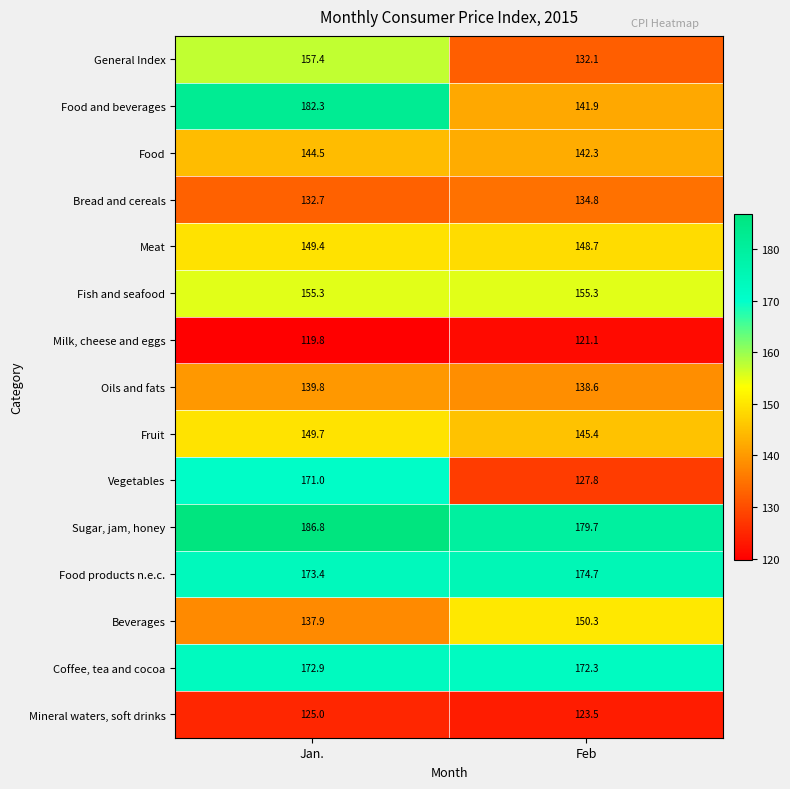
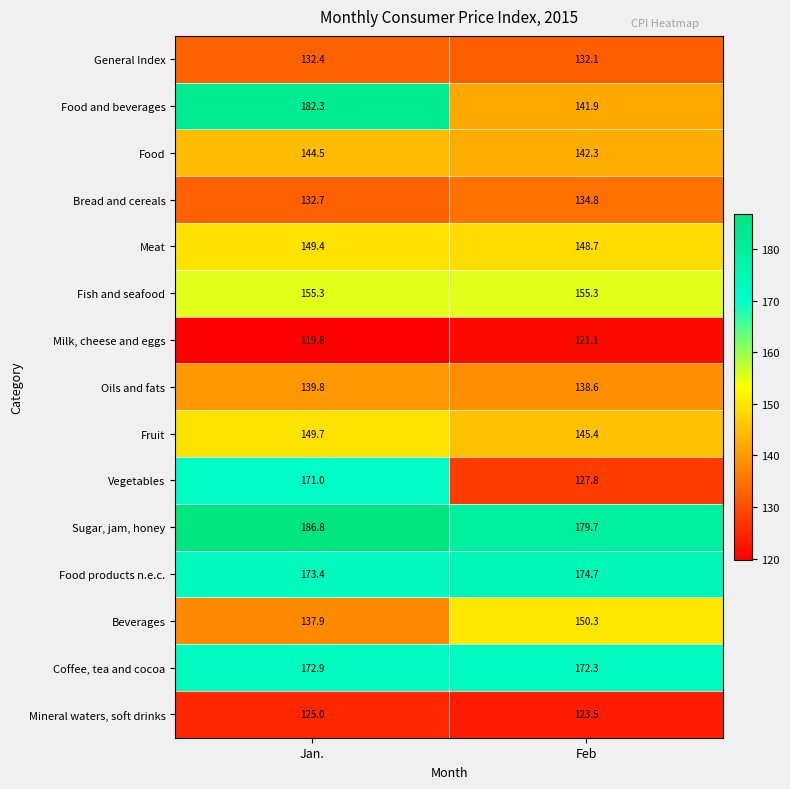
  {
    "General Index": {
-     "Jan.": 157.4,
+     "Jan.": 132.4,
      "Feb": 132.1
    },
    "Food and beverages": {
      "Jan.": 182.3,
      "Feb": 141.9
    },
    "Food": {
      "Jan.": 144.5,
      "Feb": 142.3
    },
    "Bread and cereals": {
      "Jan.": 132.7,
      "Feb": 134.8
    },
    "Meat": {
      "Jan.": 149.4,
      "Feb": 148.7
    },
    "Fish and seafood": {
      "Jan.": 155.3,
      "Feb": 155.3
    },
    "Milk, cheese and eggs": {
      "Jan.": 119.8,
      "Feb": 121.1
    },
    "Oils and fats": {
      "Jan.": 139.8,
      "Feb": 138.6
    },
    "Fruit": {
      "Jan.": 149.7,
      "Feb": 145.4
    },
    "Vegetables": {
      "Jan.": 171.0,
      "Feb": 127.8
    },
    "Sugar, jam, honey": {
      "Jan.": 186.8,
      "Feb": 179.7
    },
    "Food products n.e.c.": {
      "Jan.": 173.4,
      "Feb": 174.7
    },
    "Beverages": {
      "Jan.": 137.9,
      "Feb": 150.3
    },
    "Coffee, tea and cocoa": {
      "Jan.": 172.9,
      "Feb": 172.3
    },
    "Mineral waters, soft drinks": {
      "Jan.": 125.0,
      "Feb": 123.5
    }
  }
